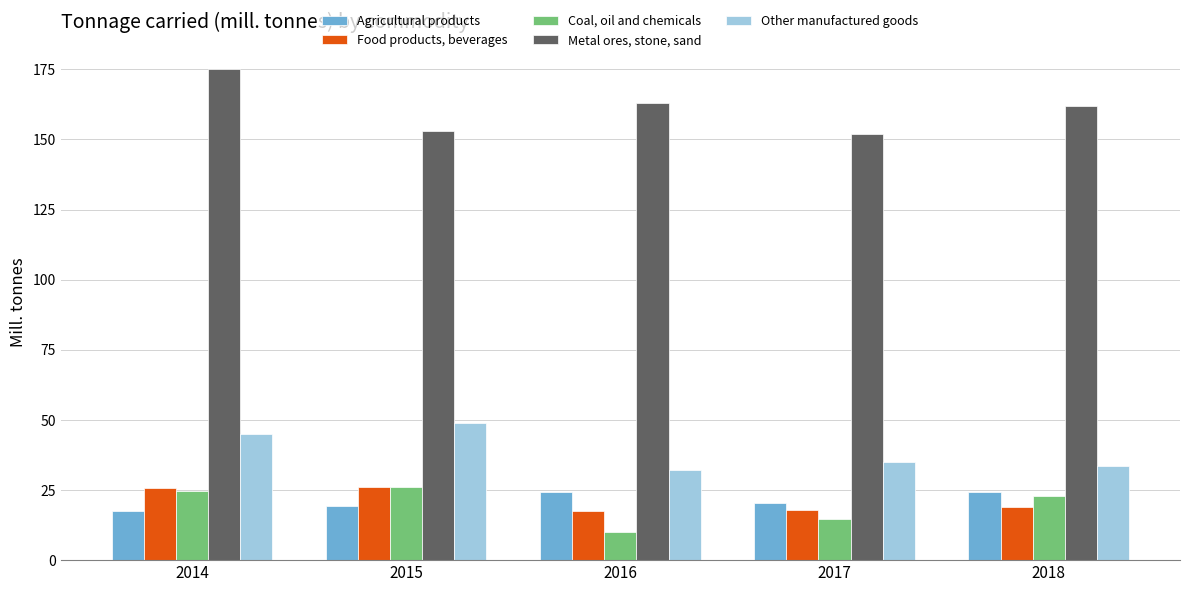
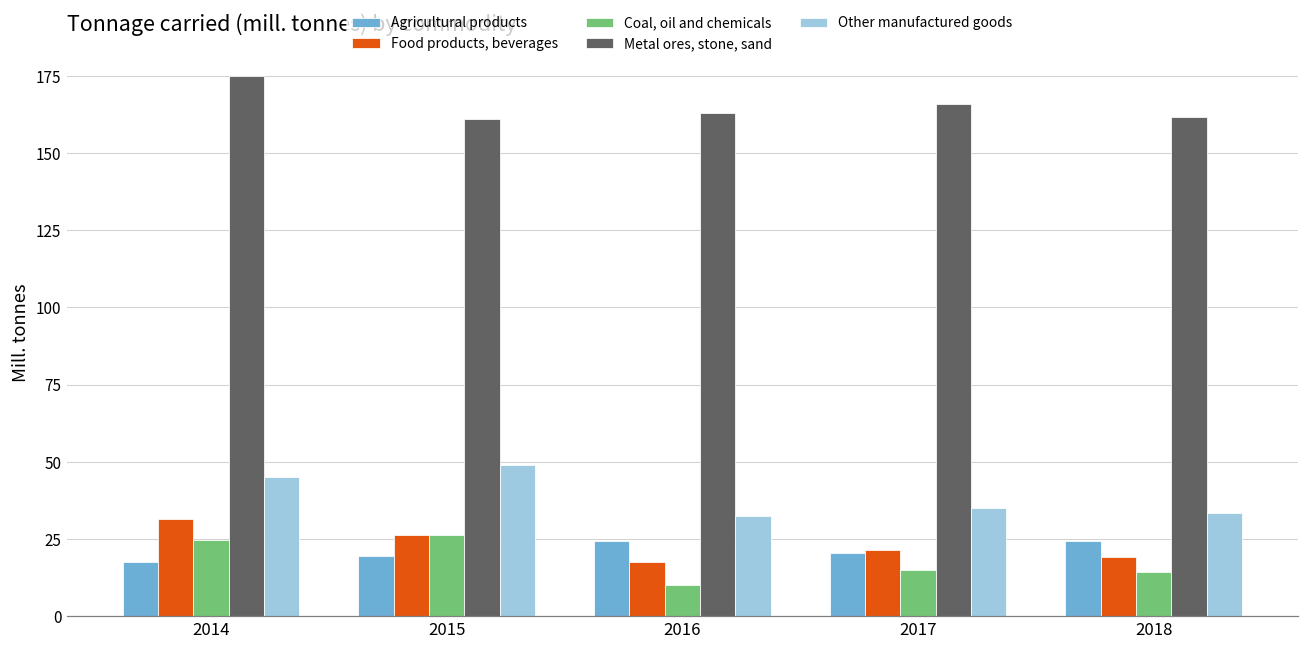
  {
    "Food products, beverages": {
-     "2014": 26,
+     "2014": 31,
      "2015": 26,
      "2016": 18,
-     "2017": 18,
+     "2017": 21,
      "2018": 19
    },
    "Coal, oil and chemicals": {
      "2014": 25,
      "2015": 26,
      "2016": 10,
      "2017": 15,
-     "2018": 23
+     "2018": 14
    },
    "Metal ores, stone, sand": {
      "2014": 175,
-     "2015": 153,
+     "2015": 161,
      "2016": 163,
-     "2017": 152,
+     "2017": 166,
      "2018": 162
    }
  }
